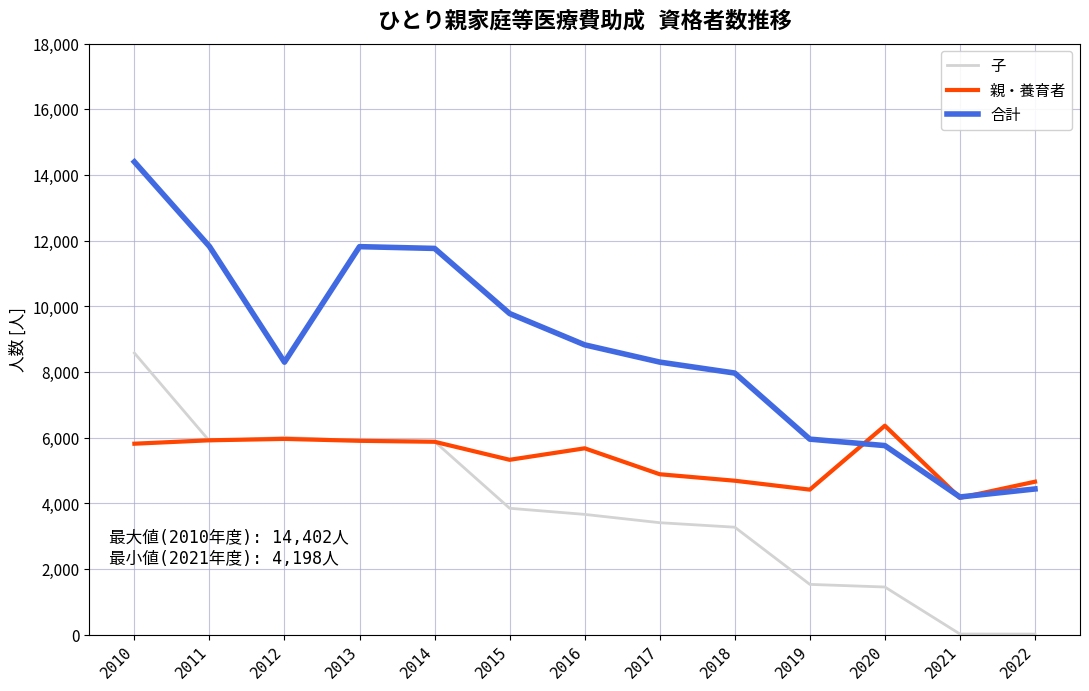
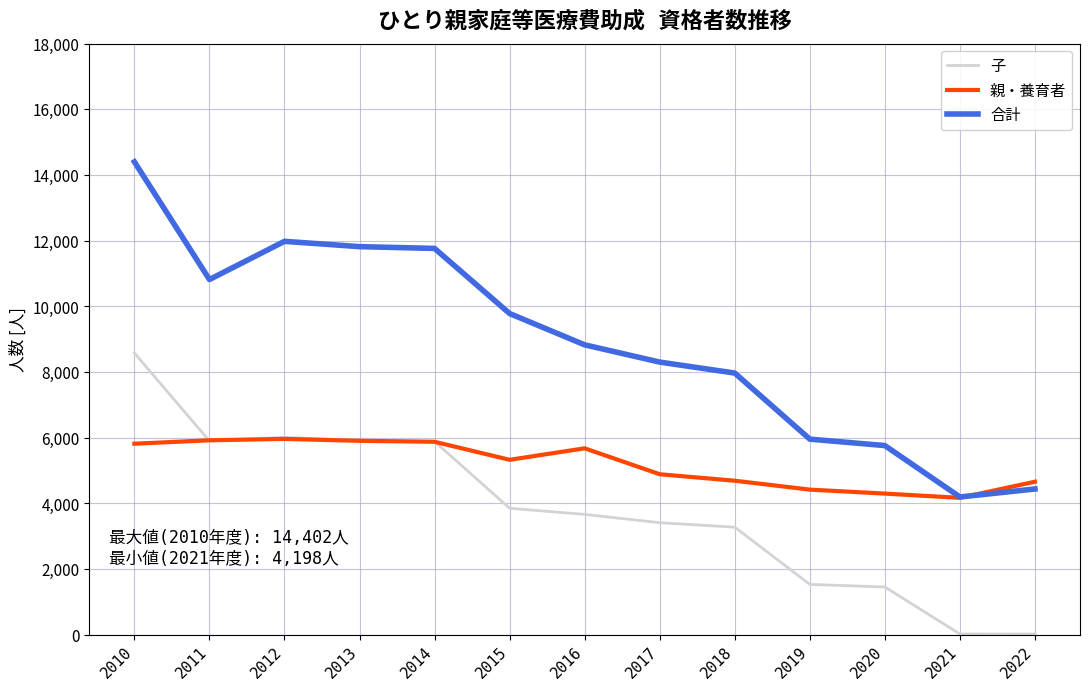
  {
    "子": {
      "2010": "8,600",
      "2015": "3,900",
      "2016": "3,700",
      "2017": "3,400",
      "2018": "3,300",
      "2019": "1,500",
      "2020": "1,500",
      "2021": "0",
      "2022": "0"
    },
    "親・養育者": {
      "2010": "5,800",
      "2015": "5,300",
      "2016": "5,700",
      "2017": "4,900",
      "2018": "4,700",
      "2019": "4,400",
-     "2020": "6,400",
+     "2020": "4,300",
      "2022": "4,700"
    },
    "合計": {
      "2010": "14,400",
-     "2011": "11,800",
-     "2012": "8,300",
+     "2011": "10,800",
+     "2012": "12,000",
      "2013": "11,800",
      "2014": "11,800",
      "2015": "9,800",
      "2016": "8,800",
      "2017": "8,300",
      "2018": "8,000",
      "2019": "6,000",
      "2020": "5,800",
      "2022": "4,400"
    }
  }
